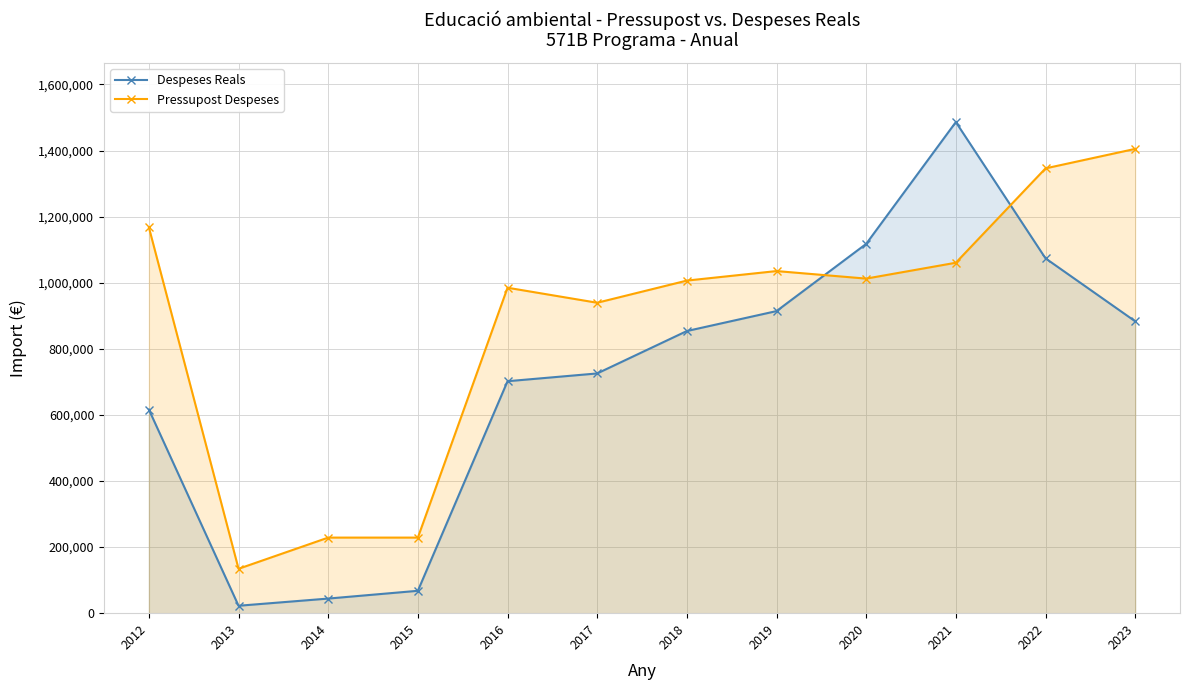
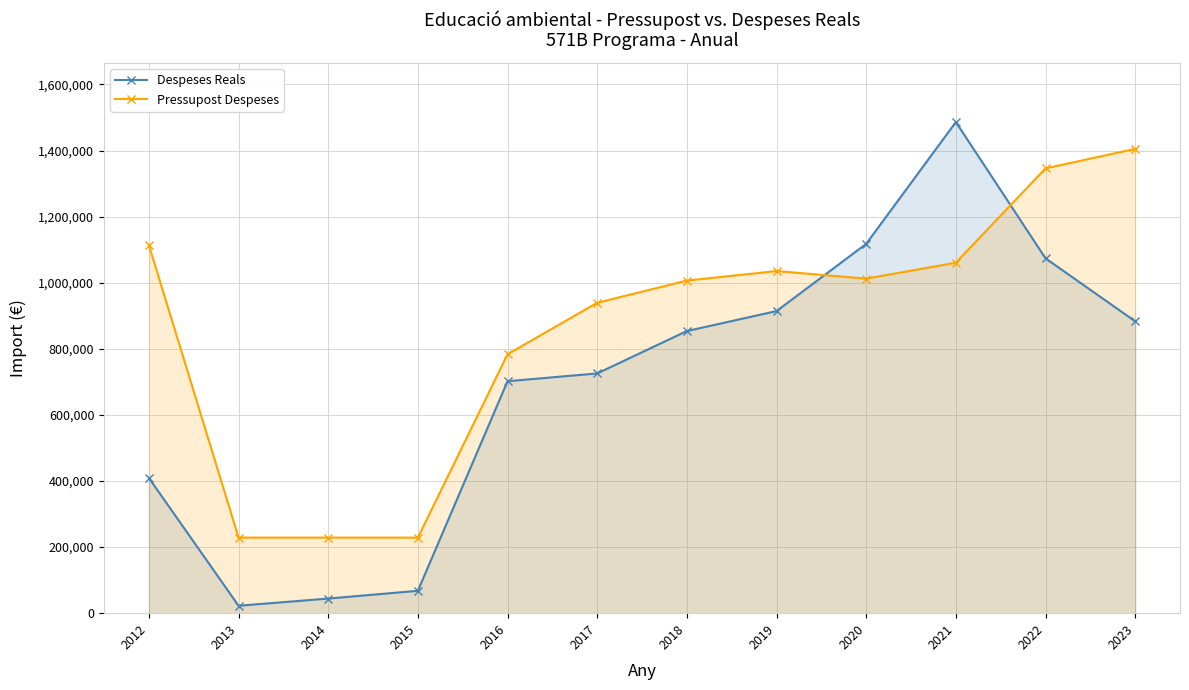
  {
    "Despeses Reals": {
-     "2012": "620,000",
+     "2012": "410,000",
      "2013": "20,000",
      "2014": "40,000",
      "2015": "70,000",
      "2016": "700,000",
      "2017": "730,000",
      "2018": "850,000",
      "2019": "910,000",
      "2020": "1,120,000",
      "2021": "1,490,000",
      "2022": "1,070,000",
      "2023": "880,000"
    },
    "Pressupost Despeses": {
-     "2012": "1,170,000",
-     "2013": "130,000",
+     "2012": "1,110,000",
+     "2013": "230,000",
      "2014": "230,000",
      "2015": "230,000",
-     "2016": "980,000",
+     "2016": "780,000",
      "2017": "940,000",
      "2018": "1,010,000",
      "2019": "1,040,000",
      "2020": "1,010,000",
      "2021": "1,060,000",
      "2022": "1,350,000",
      "2023": "1,400,000"
    }
  }
